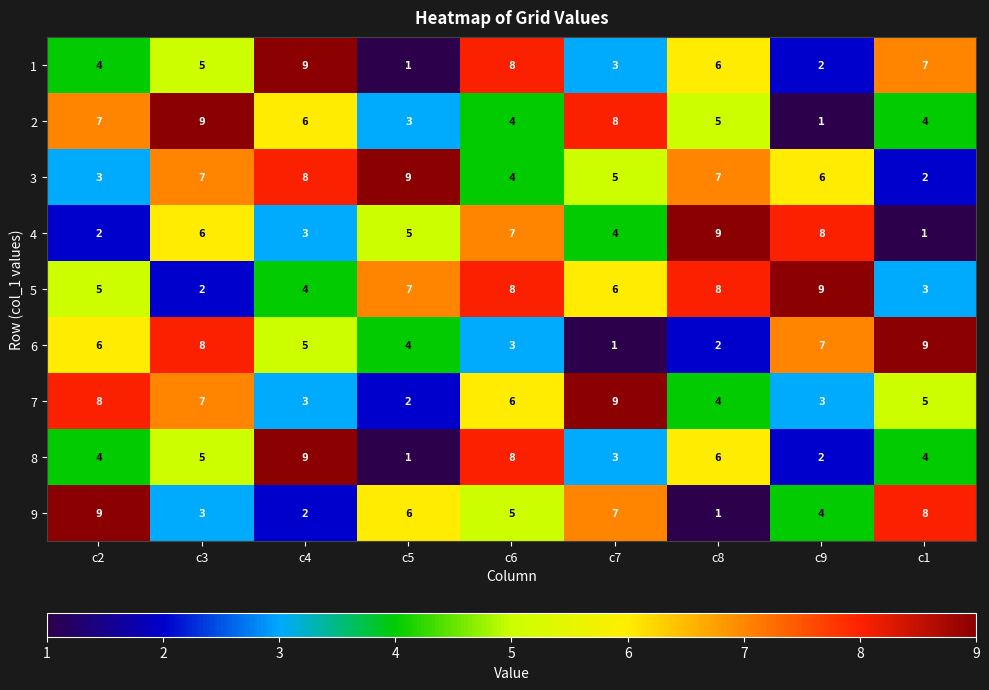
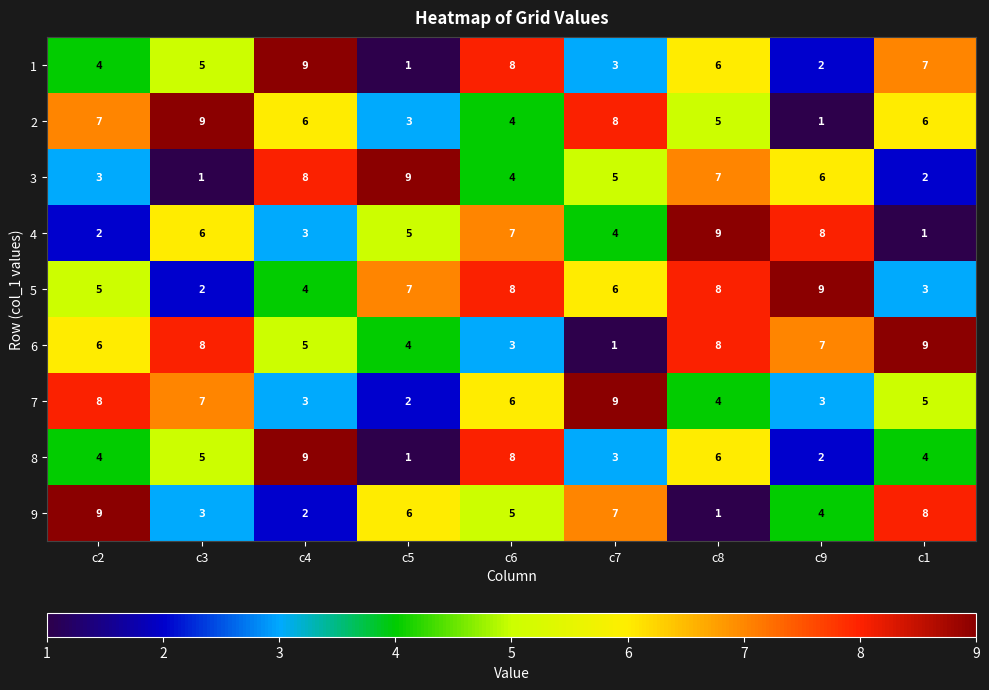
  {
    "1": {
      "c2": 4,
      "c3": 5,
      "c4": 9,
      "c5": 1,
      "c6": 8,
      "c7": 3,
      "c8": 6,
      "c9": 2,
      "c1": 7
    },
    "2": {
      "c2": 7,
      "c3": 9,
      "c4": 6,
      "c5": 3,
      "c6": 4,
      "c7": 8,
      "c8": 5,
      "c9": 1,
-     "c1": 4
+     "c1": 6
    },
    "3": {
      "c2": 3,
-     "c3": 7,
+     "c3": 1,
      "c4": 8,
      "c5": 9,
      "c6": 4,
      "c7": 5,
      "c8": 7,
      "c9": 6,
      "c1": 2
    },
    "4": {
      "c2": 2,
      "c3": 6,
      "c4": 3,
      "c5": 5,
      "c6": 7,
      "c7": 4,
      "c8": 9,
      "c9": 8,
      "c1": 1
    },
    "5": {
      "c2": 5,
      "c3": 2,
      "c4": 4,
      "c5": 7,
      "c6": 8,
      "c7": 6,
      "c8": 8,
      "c9": 9,
      "c1": 3
    },
    "6": {
      "c2": 6,
      "c3": 8,
      "c4": 5,
      "c5": 4,
      "c6": 3,
      "c7": 1,
-     "c8": 2,
+     "c8": 8,
      "c9": 7,
      "c1": 9
    },
    "7": {
      "c2": 8,
      "c3": 7,
      "c4": 3,
      "c5": 2,
      "c6": 6,
      "c7": 9,
      "c8": 4,
      "c9": 3,
      "c1": 5
    },
    "8": {
      "c2": 4,
      "c3": 5,
      "c4": 9,
      "c5": 1,
      "c6": 8,
      "c7": 3,
      "c8": 6,
      "c9": 2,
      "c1": 4
    },
    "9": {
      "c2": 9,
      "c3": 3,
      "c4": 2,
      "c5": 6,
      "c6": 5,
      "c7": 7,
      "c8": 1,
      "c9": 4,
      "c1": 8
    }
  }
